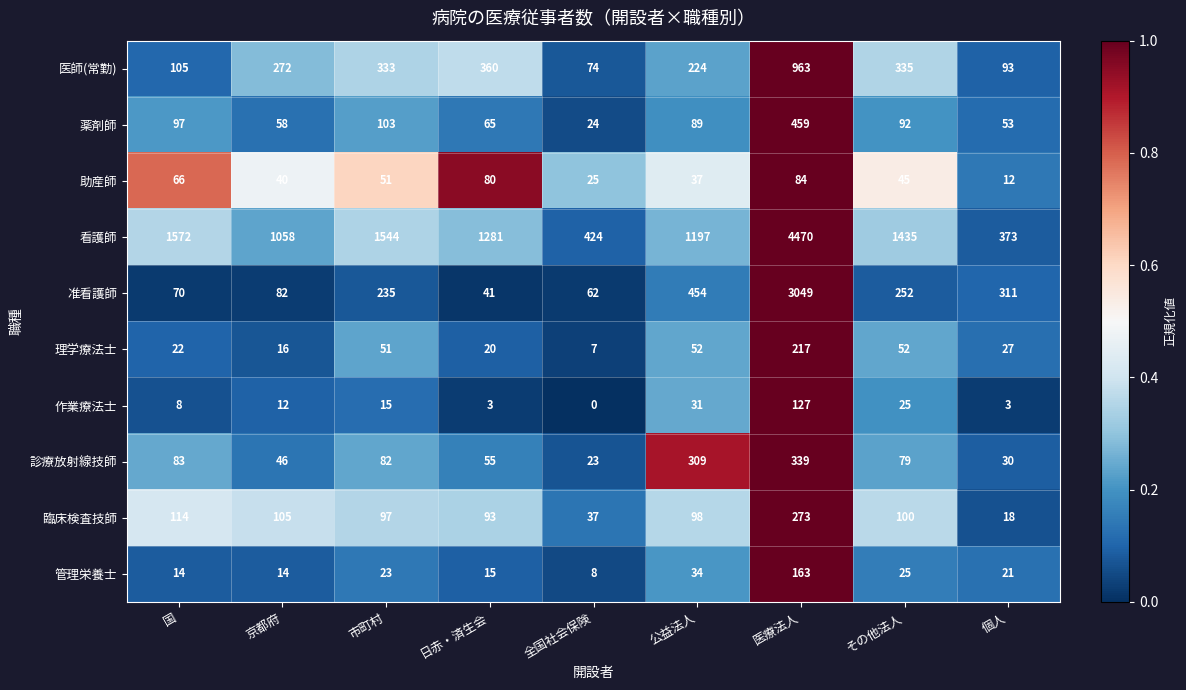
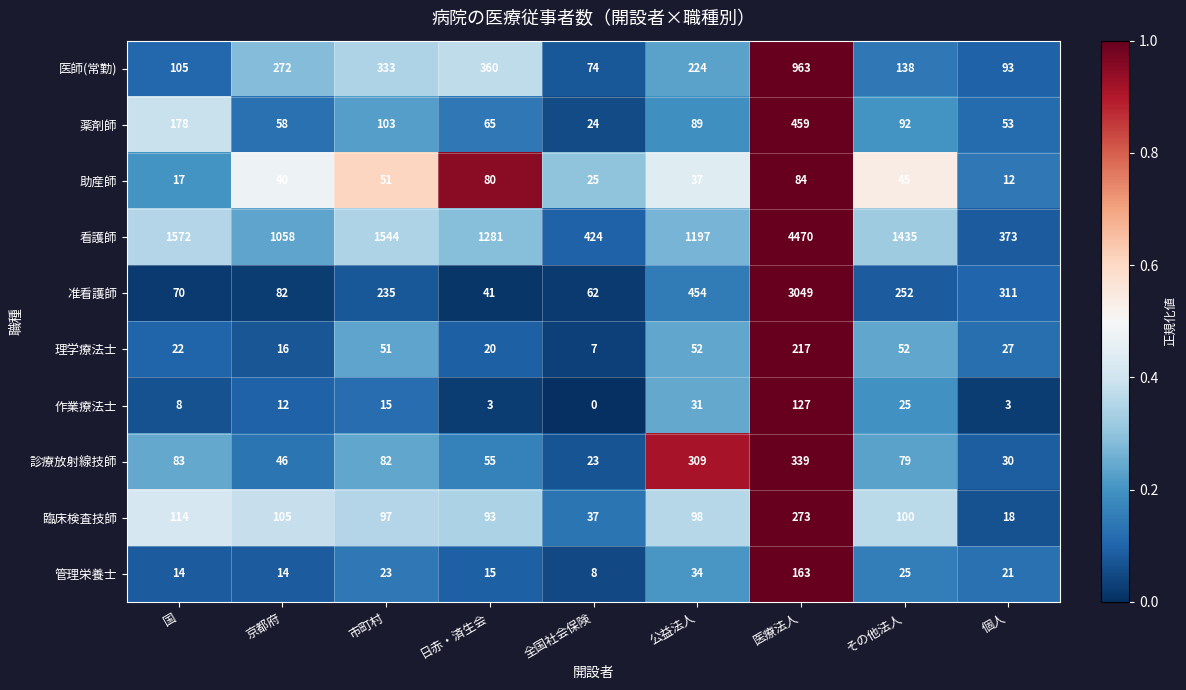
  {
    "医師(常勤)": {
      "国": 105,
      "京都府": 272,
      "市町村": 333,
      "日赤・済生会": 360,
      "全国社会保険": 74,
      "公益法人": 224,
      "医療法人": 963,
-     "その他法人": 335,
+     "その他法人": 138,
      "個人": 93
    },
    "薬剤師": {
-     "国": 97,
+     "国": 178,
      "京都府": 58,
      "市町村": 103,
      "日赤・済生会": 65,
      "全国社会保険": 24,
      "公益法人": 89,
      "医療法人": 459,
      "その他法人": 92,
      "個人": 53
    },
    "助産師": {
-     "国": 66,
+     "国": 17,
      "市町村": 51,
      "日赤・済生会": 80,
      "全国社会保険": 25,
      "医療法人": 84,
      "個人": 12
    },
    "看護師": {
      "国": 1572,
      "京都府": 1058,
      "市町村": 1544,
      "日赤・済生会": 1281,
      "全国社会保険": 424,
      "公益法人": 1197,
      "医療法人": 4470,
      "その他法人": 1435,
      "個人": 373
    },
    "准看護師": {
      "国": 70,
      "京都府": 82,
      "市町村": 235,
      "日赤・済生会": 41,
      "全国社会保険": 62,
      "公益法人": 454,
      "医療法人": 3049,
      "その他法人": 252,
      "個人": 311
    },
    "理学療法士": {
      "国": 22,
      "京都府": 16,
      "市町村": 51,
      "日赤・済生会": 20,
      "全国社会保険": 7,
      "公益法人": 52,
      "医療法人": 217,
      "その他法人": 52,
      "個人": 27
    },
    "作業療法士": {
      "国": 8,
      "京都府": 12,
      "市町村": 15,
      "日赤・済生会": 3,
      "全国社会保険": 0,
      "公益法人": 31,
      "医療法人": 127,
      "その他法人": 25,
      "個人": 3
    },
    "診療放射線技師": {
      "国": 83,
      "京都府": 46,
      "市町村": 82,
      "日赤・済生会": 55,
      "全国社会保険": 23,
      "公益法人": 309,
      "医療法人": 339,
      "その他法人": 79,
      "個人": 30
    },
    "臨床検査技師": {
      "京都府": 105,
      "市町村": 97,
      "日赤・済生会": 93,
      "全国社会保険": 37,
      "公益法人": 98,
      "医療法人": 273,
      "その他法人": 100,
      "個人": 18
    },
    "管理栄養士": {
      "国": 14,
      "京都府": 14,
      "市町村": 23,
      "日赤・済生会": 15,
      "全国社会保険": 8,
      "公益法人": 34,
      "医療法人": 163,
      "その他法人": 25,
      "個人": 21
    }
  }
